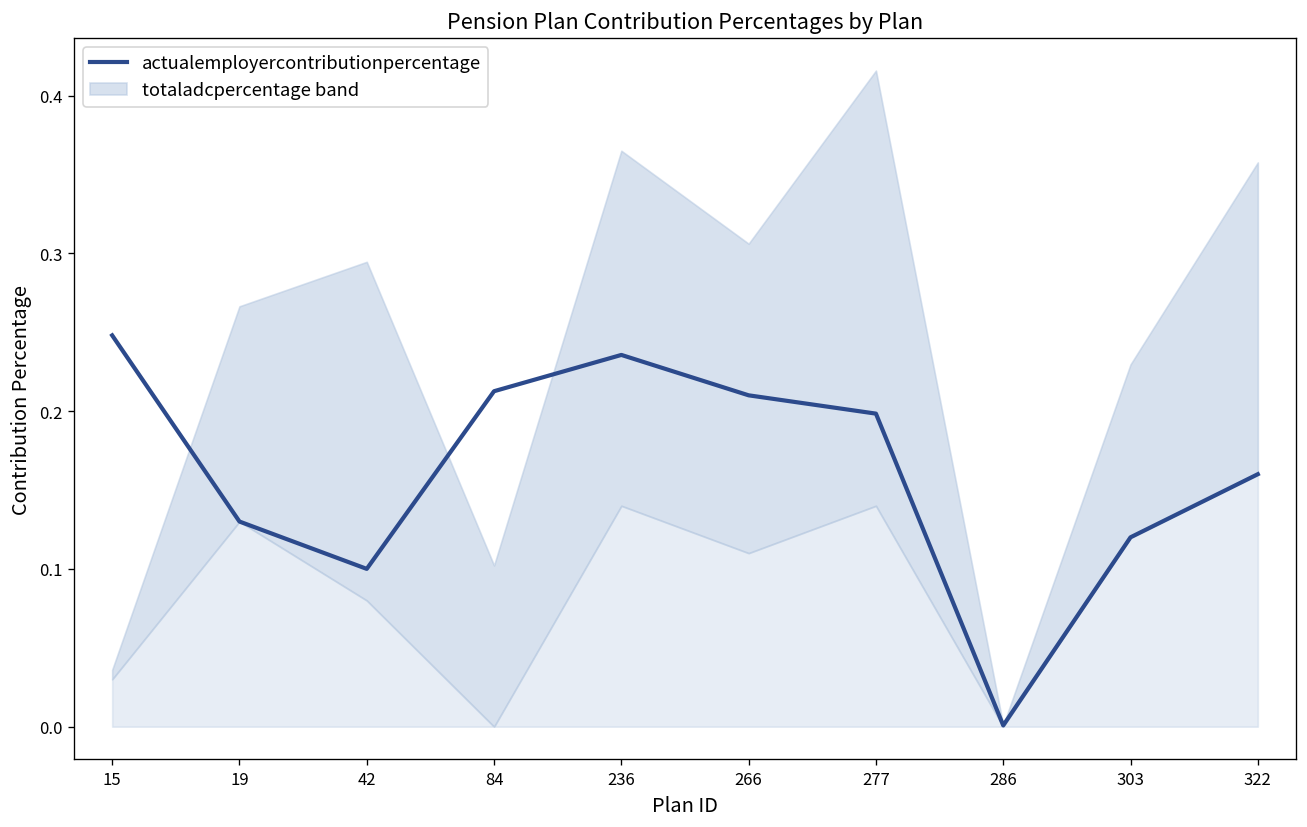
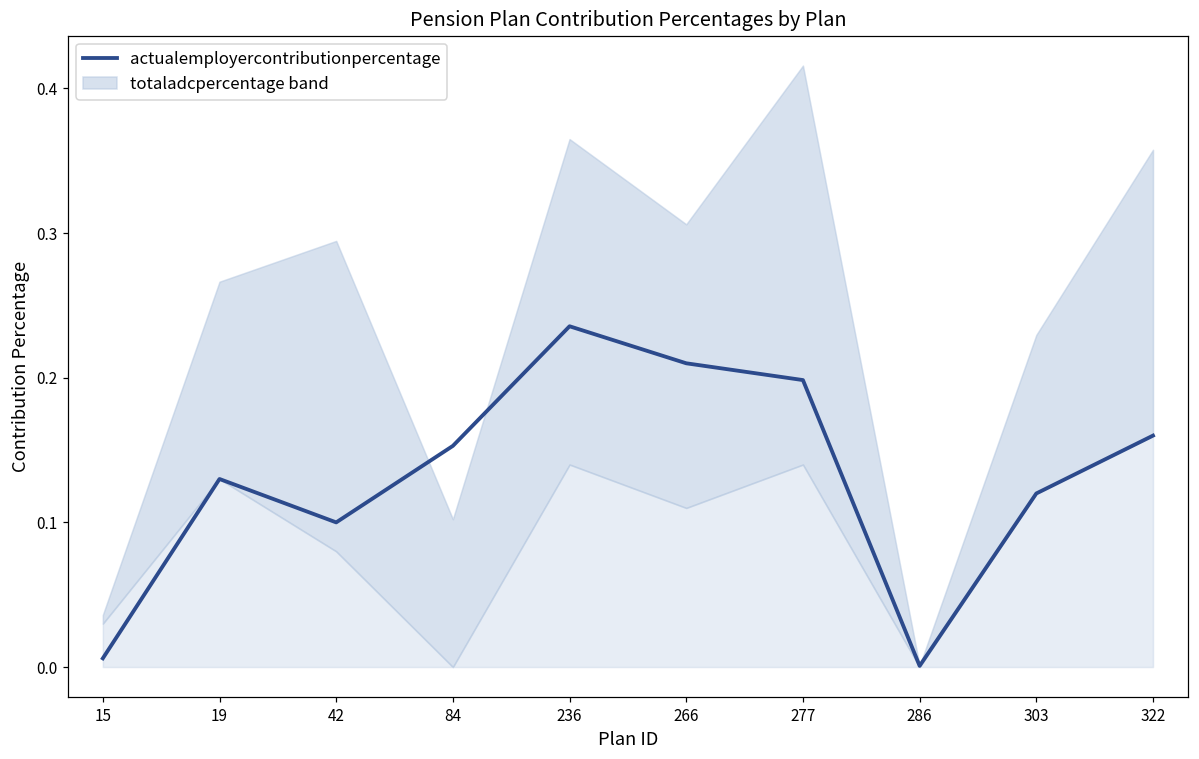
  {
    "actualemployercontributionpercentage": {
-     "15": 0.248,
+     "15": 0.006,
      "42": 0.100,
-     "84": 0.213,
+     "84": 0.153,
      "236": 0.236,
      "266": 0.210,
      "277": 0.198
    }
  }
